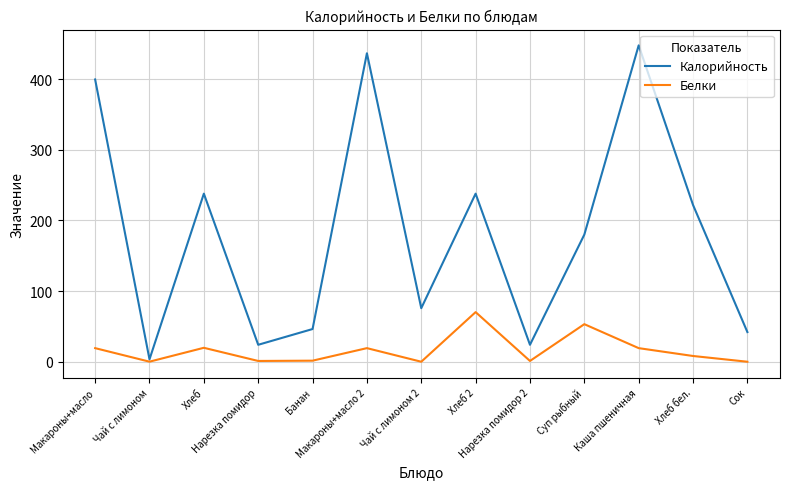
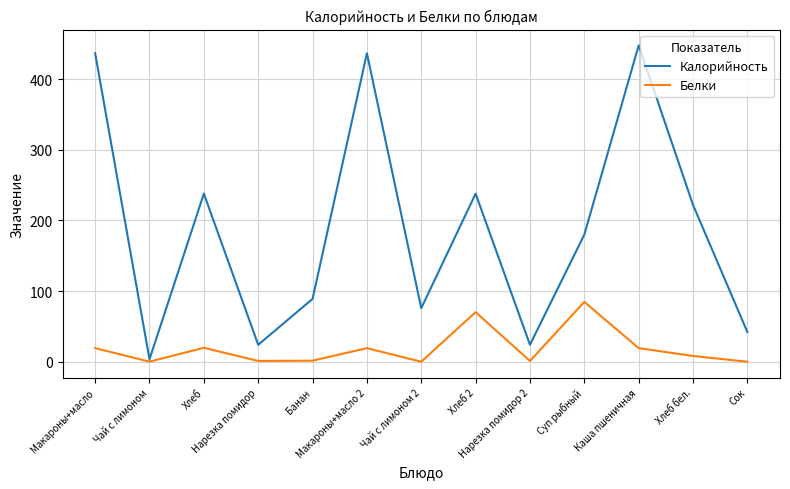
  {
    "Калорийность": {
-     "Макароны+масло": 400,
+     "Макароны+масло": 440,
      "Хлеб": 240,
      "Нарезка помидор": 20,
-     "Банан": 50,
+     "Банан": 90,
      "Макароны+масло 2": 440,
      "Чай с лимоном 2": 80,
      "Хлеб 2": 240,
      "Нарезка помидор 2": 20,
      "Суп рыбный": 180,
      "Каша пшеничная": 450,
      "Хлеб бел.": 220,
      "Сок": 40
    },
    "Белки": {
      "Макароны+масло": 20,
      "Хлеб": 20,
      "Нарезка помидор": 0,
      "Банан": 0,
      "Макароны+масло 2": 20,
      "Чай с лимоном 2": 0,
      "Хлеб 2": 70,
      "Нарезка помидор 2": 0,
-     "Суп рыбный": 50,
+     "Суп рыбный": 80,
      "Каша пшеничная": 20,
      "Хлеб бел.": 10,
      "Сок": 0
    }
  }
